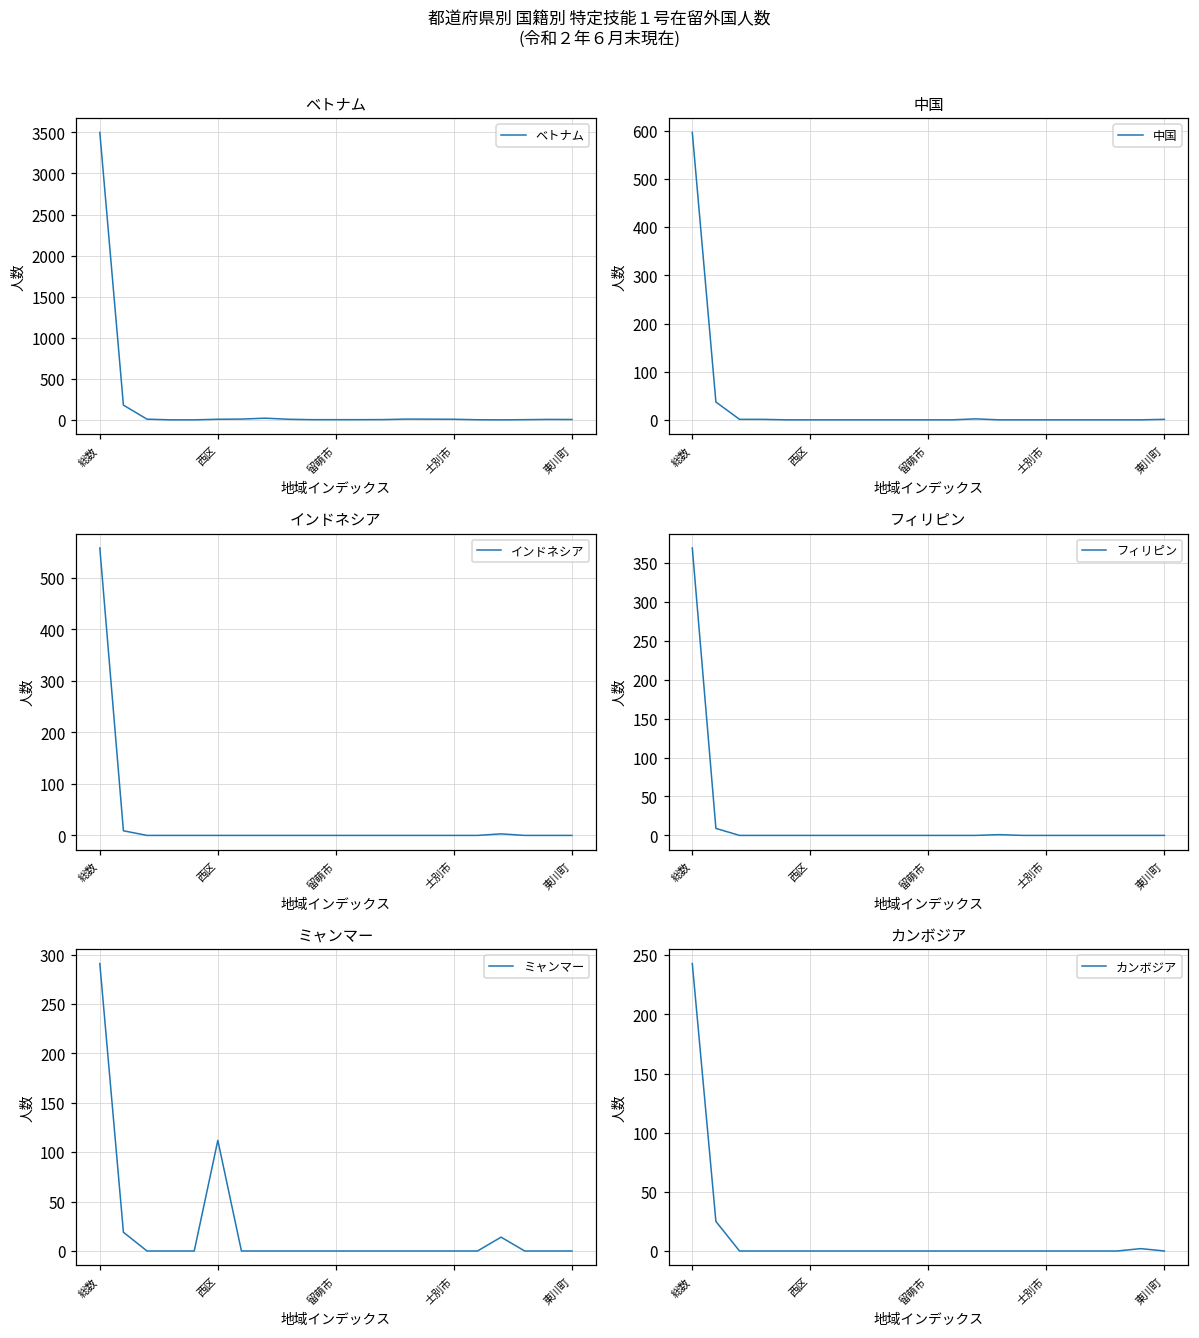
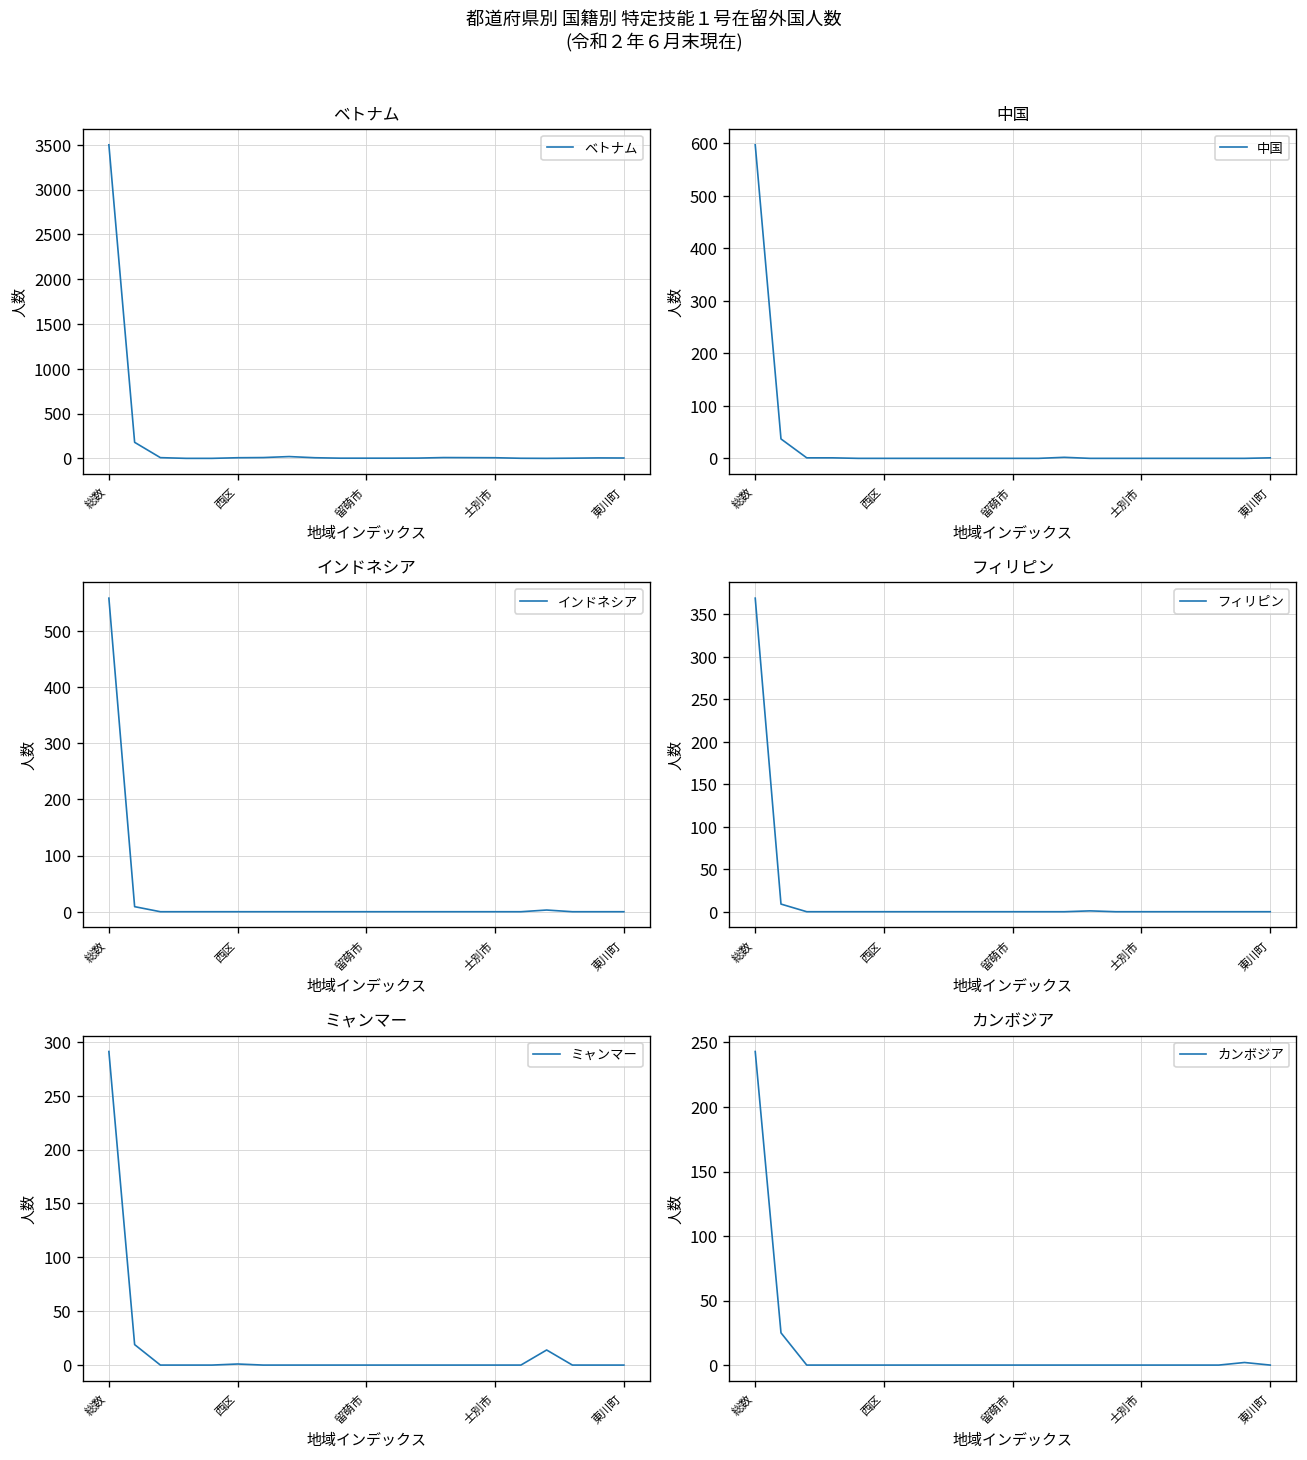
  {
    "ベトナム": {
      "総数": 3500,
      "西区": 0,
      "留萌市": 0,
      "士別市": 0,
      "東川町": 0
    },
    "中国": {
      "総数": 600,
      "西区": 0,
      "留萌市": 0,
      "士別市": 0,
      "東川町": 0
    },
    "インドネシア": {
      "総数": 560,
      "西区": 0,
      "留萌市": 0,
      "士別市": 0,
      "東川町": 0
    },
    "フィリピン": {
      "総数": 370,
      "西区": 0,
      "留萌市": 0,
      "士別市": 0,
      "東川町": 0
    },
    "ミャンマー": {
      "総数": 290,
-     "西区": 110,
+     "西区": 0,
      "留萌市": 0,
      "士別市": 0,
      "東川町": 0
    },
    "カンボジア": {
      "総数": 243,
      "西区": 0,
      "留萌市": 0,
      "士別市": 0,
      "東川町": 0
    }
  }
